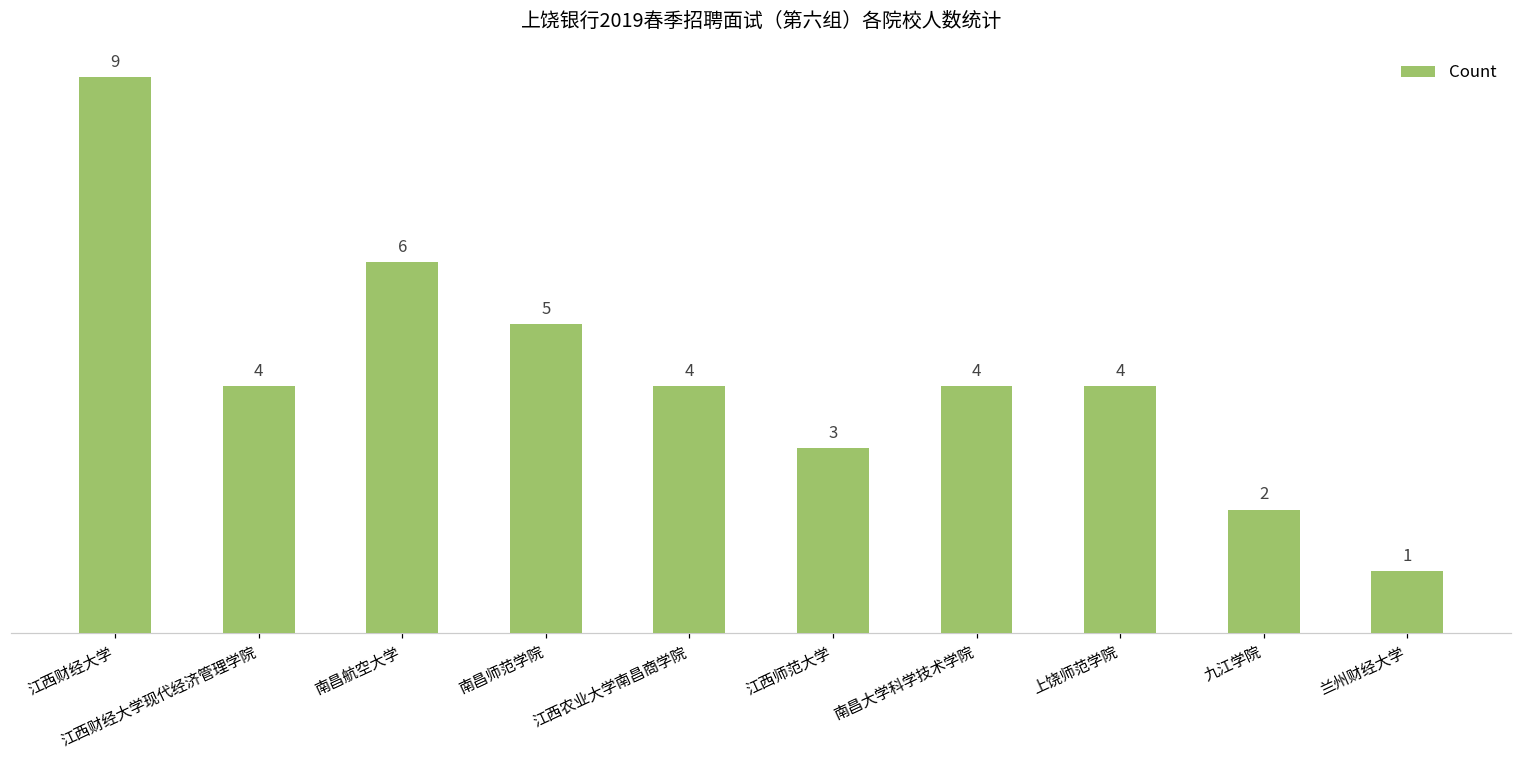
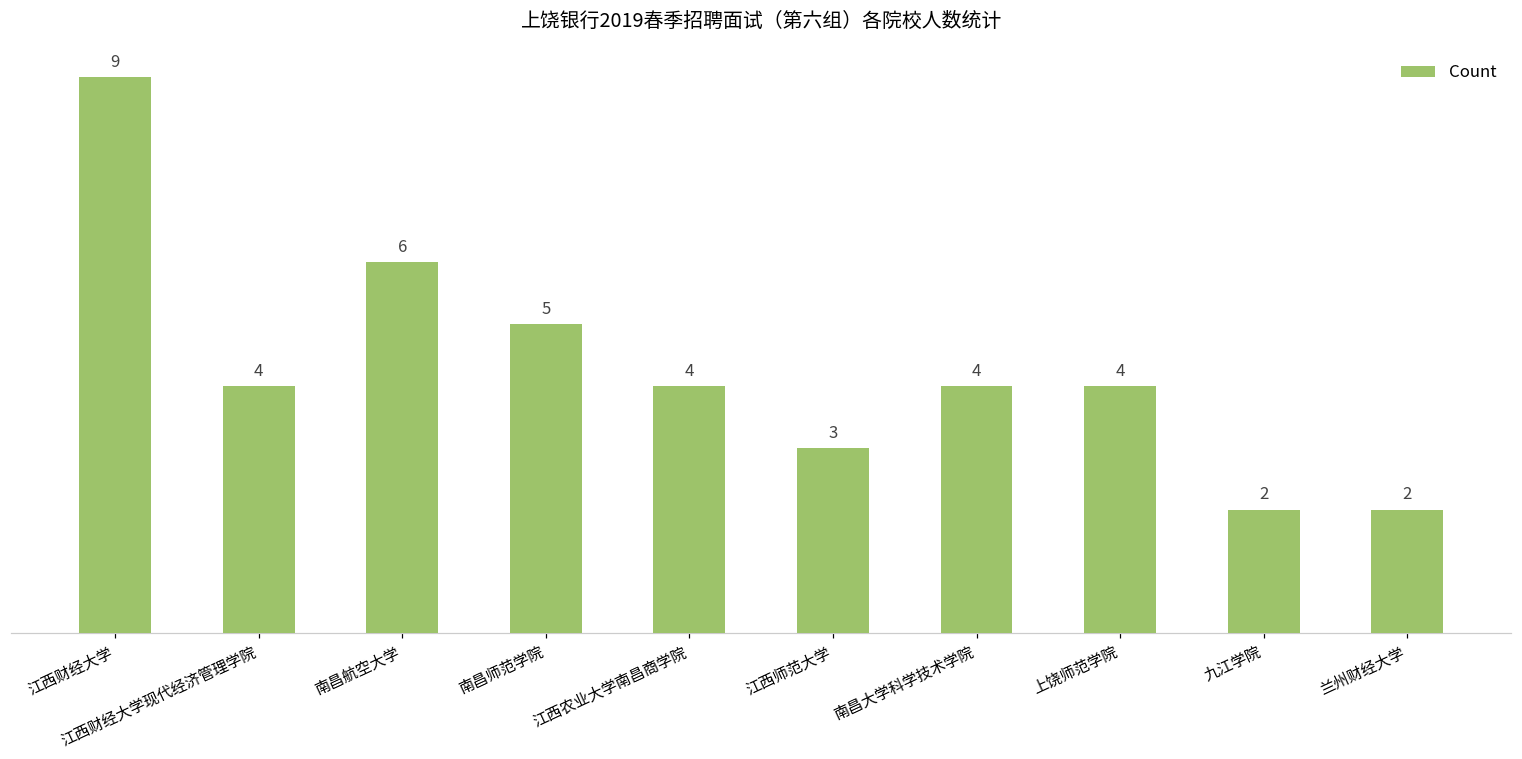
  {
    "江西财经大学": 9,
    "江西财经大学现代经济管理学院": 4,
    "南昌航空大学": 6,
    "南昌师范学院": 5,
    "江西农业大学南昌商学院": 4,
    "江西师范大学": 3,
    "南昌大学科学技术学院": 4,
    "上饶师范学院": 4,
    "九江学院": 2,
-   "兰州财经大学": 1
+   "兰州财经大学": 2
  }
